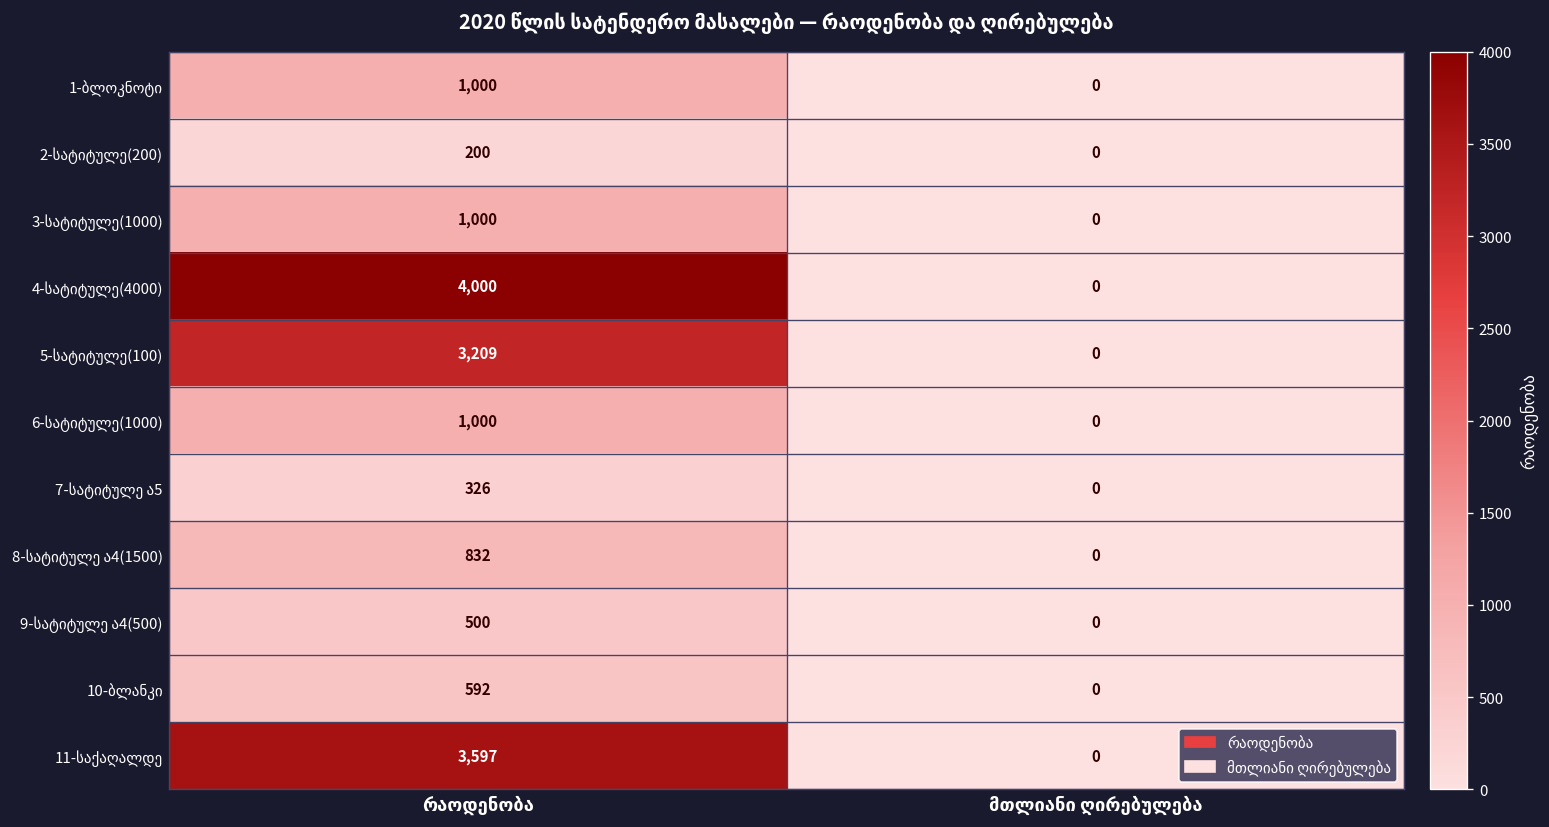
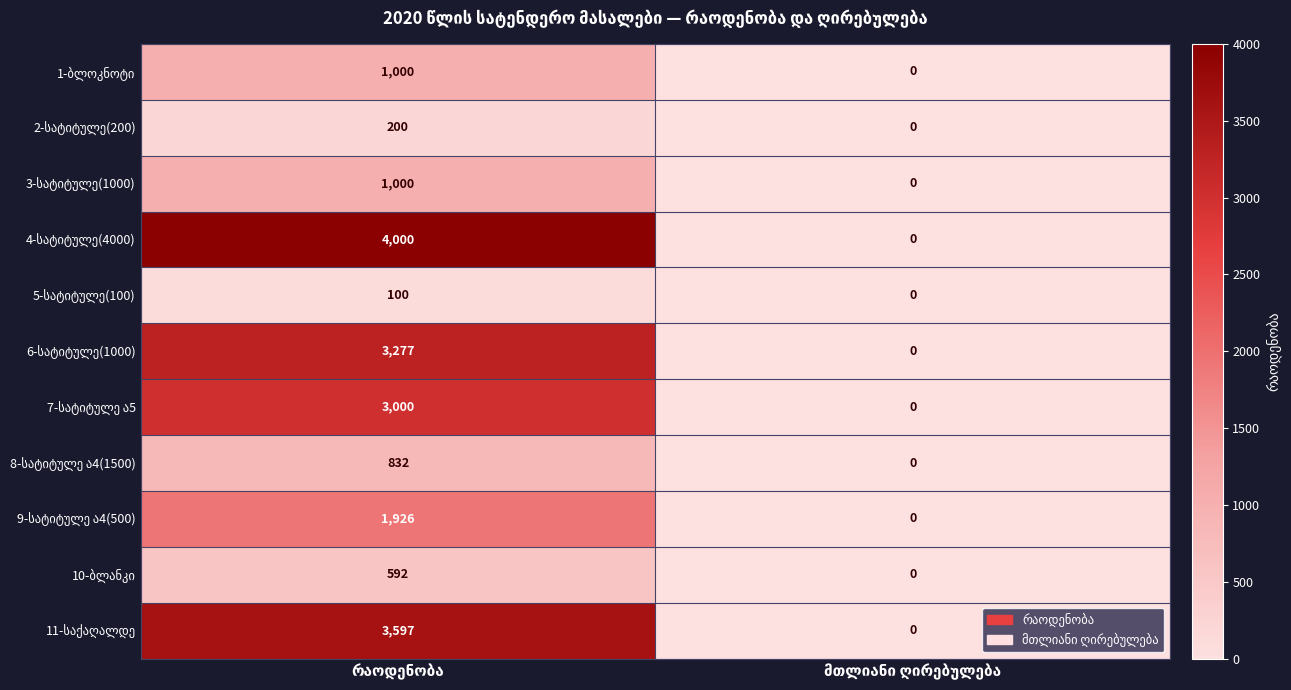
  {
    "1-ბლოკნოტი": {
      "რაოდენობა": "1,000",
      "მთლიანი ღირებულება": "0"
    },
    "2-სატიტულე(200)": {
      "რაოდენობა": "200",
      "მთლიანი ღირებულება": "0"
    },
    "3-სატიტულე(1000)": {
      "რაოდენობა": "1,000",
      "მთლიანი ღირებულება": "0"
    },
    "4-სატიტულე(4000)": {
      "რაოდენობა": "4,000",
      "მთლიანი ღირებულება": "0"
    },
    "5-სატიტულე(100)": {
-     "რაოდენობა": "3,209",
+     "რაოდენობა": "100",
      "მთლიანი ღირებულება": "0"
    },
    "6-სატიტულე(1000)": {
-     "რაოდენობა": "1,000",
+     "რაოდენობა": "3,277",
      "მთლიანი ღირებულება": "0"
    },
    "7-სატიტულე ა5": {
-     "რაოდენობა": "326",
+     "რაოდენობა": "3,000",
      "მთლიანი ღირებულება": "0"
    },
    "8-სატიტულე ა4(1500)": {
      "რაოდენობა": "832",
      "მთლიანი ღირებულება": "0"
    },
    "9-სატიტულე ა4(500)": {
-     "რაოდენობა": "500",
+     "რაოდენობა": "1,926",
      "მთლიანი ღირებულება": "0"
    },
    "10-ბლანკი": {
      "რაოდენობა": "592",
      "მთლიანი ღირებულება": "0"
    },
    "11-საქაღალდე": {
      "რაოდენობა": "3,597",
      "მთლიანი ღირებულება": "0"
    }
  }
